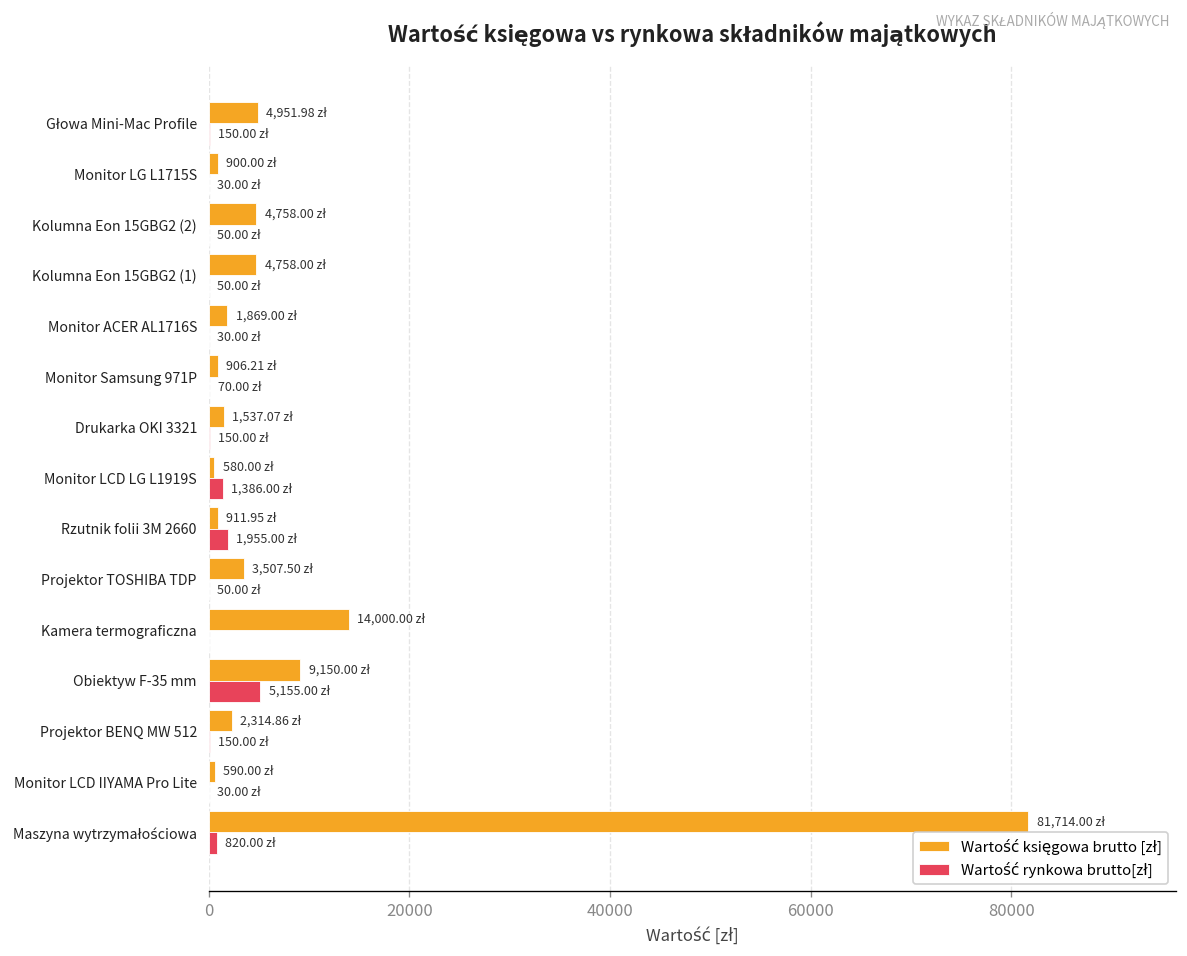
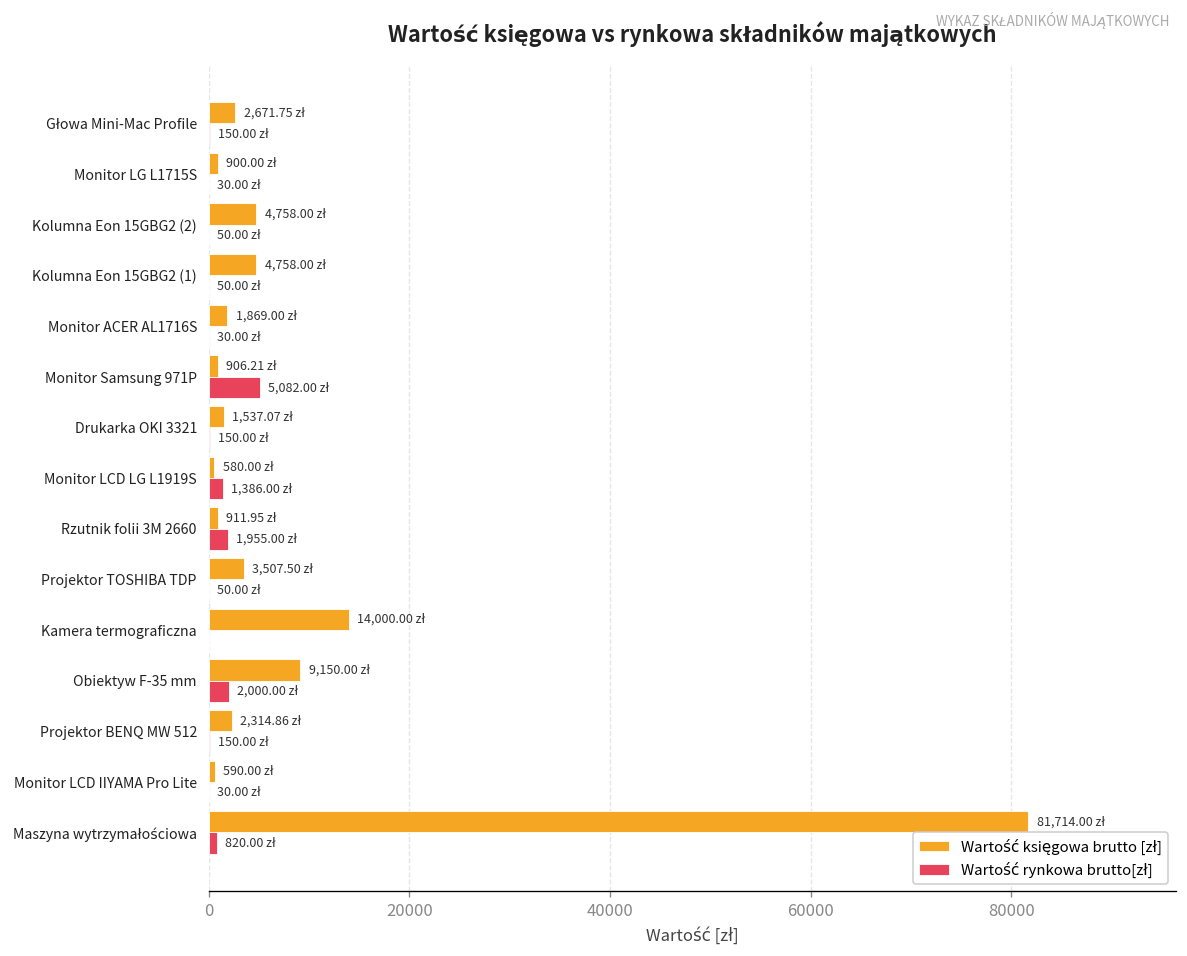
  {
    "Wartość księgowa brutto [zł]": {
-     "Głowa Mini-Mac Profile": "4,951.98",
+     "Głowa Mini-Mac Profile": "2,671.75",
      "Monitor LG L1715S": "900.00",
      "Kolumna Eon 15GBG2 (2)": "4,758.00",
      "Kolumna Eon 15GBG2 (1)": "4,758.00",
      "Monitor ACER AL1716S": "1,869.00",
      "Monitor Samsung 971P": "906.21",
      "Drukarka OKI 3321": "1,537.07",
      "Monitor LCD LG L1919S": "580.00",
      "Rzutnik folii 3M 2660": "911.95",
      "Projektor TOSHIBA TDP": "3,507.50",
      "Kamera termograficzna": "14,000.00",
      "Obiektyw F-35 mm": "9,150.00",
      "Projektor BENQ MW 512": "2,314.86",
      "Monitor LCD IIYAMA Pro Lite": "590.00",
      "Maszyna wytrzymałościowa": "81,714.00"
    },
    "Wartość rynkowa brutto[zł]": {
      "Głowa Mini-Mac Profile": "150.00",
      "Monitor LG L1715S": "30.00",
      "Kolumna Eon 15GBG2 (2)": "50.00",
      "Kolumna Eon 15GBG2 (1)": "50.00",
      "Monitor ACER AL1716S": "30.00",
-     "Monitor Samsung 971P": "70.00",
+     "Monitor Samsung 971P": "5,082.00",
      "Drukarka OKI 3321": "150.00",
      "Monitor LCD LG L1919S": "1,386.00",
      "Rzutnik folii 3M 2660": "1,955.00",
      "Projektor TOSHIBA TDP": "50.00",
-     "Obiektyw F-35 mm": "5,155.00",
+     "Obiektyw F-35 mm": "2,000.00",
      "Projektor BENQ MW 512": "150.00",
      "Monitor LCD IIYAMA Pro Lite": "30.00",
      "Maszyna wytrzymałościowa": "820.00"
    }
  }
